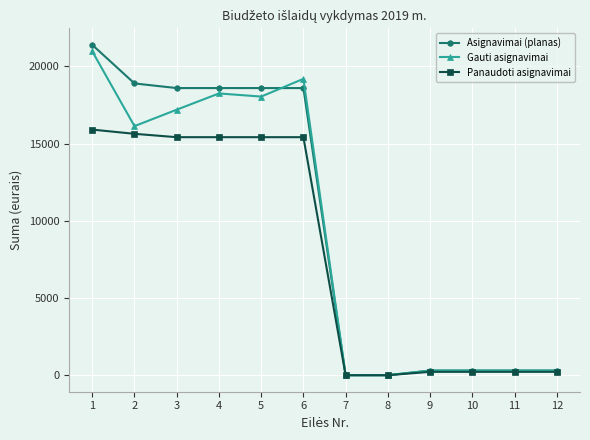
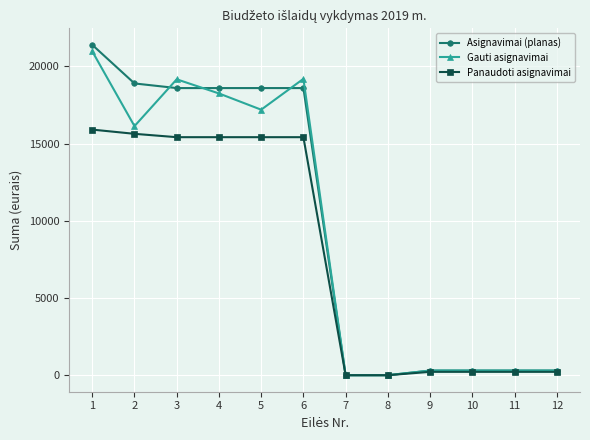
  {
    "Gauti asignavimai": {
      "1": 21000,
      "2": 16100,
-     "3": 17200,
+     "3": 19200,
      "4": 18300,
-     "5": 18000,
+     "5": 17200,
      "6": 19200
    }
  }
